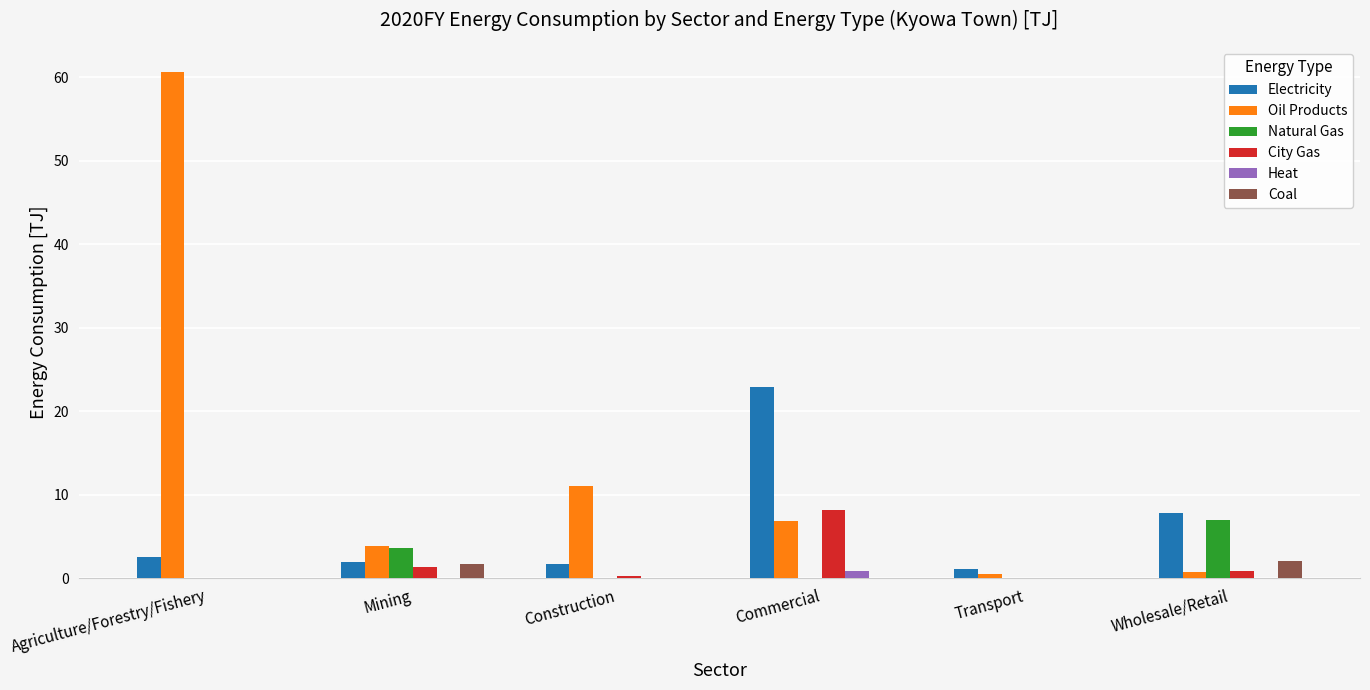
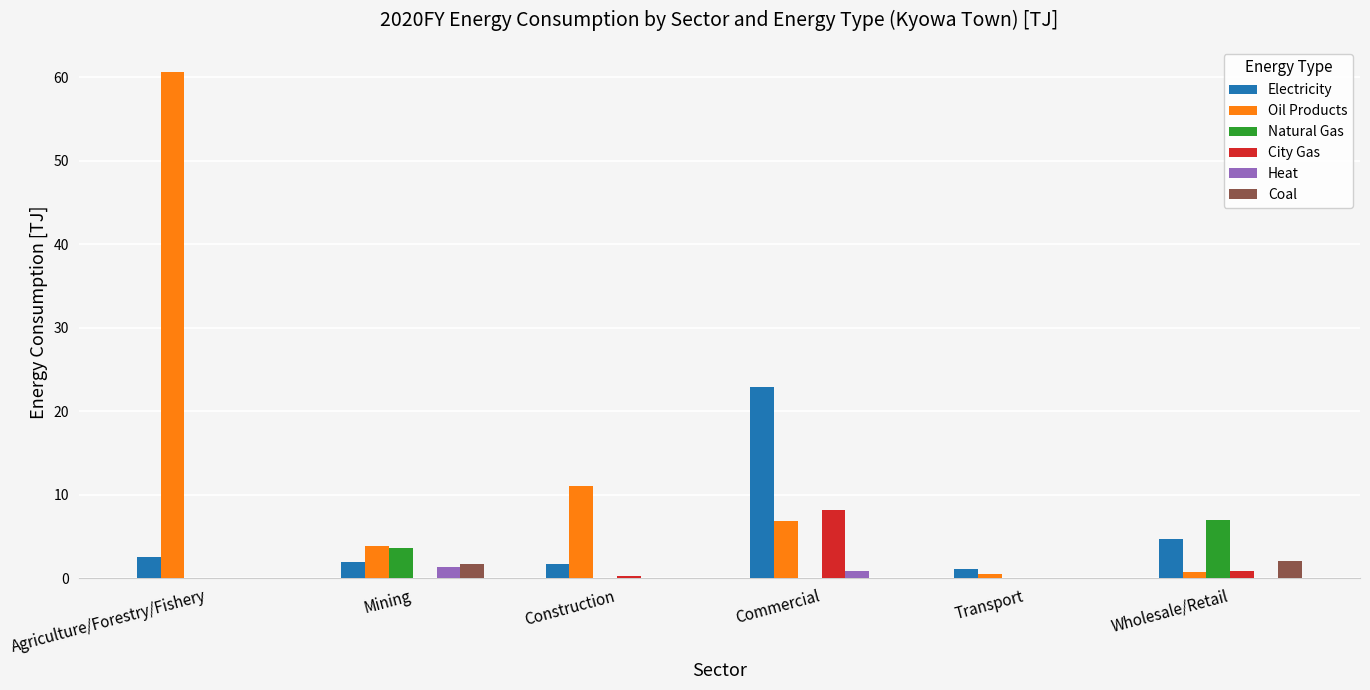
  {
    "Electricity": {
      "Agriculture/Forestry/Fishery": 3,
      "Mining": 2,
      "Construction": 2,
      "Commercial": 23,
      "Transport": 1,
-     "Wholesale/Retail": 8
+     "Wholesale/Retail": 5
    },
    "Oil Products": {
      "Agriculture/Forestry/Fishery": 61,
      "Mining": 4,
      "Construction": 11,
      "Commercial": 7,
      "Transport": 1,
      "Wholesale/Retail": 1
    },
    "Natural Gas": {
      "Agriculture/Forestry/Fishery": 0,
      "Mining": 4,
      "Construction": 0,
      "Transport": 0,
      "Wholesale/Retail": 7
    },
    "City Gas": {
      "Agriculture/Forestry/Fishery": 0,
-     "Mining": 1,
+     "Mining": 0,
      "Construction": 0,
      "Commercial": 8,
      "Wholesale/Retail": 1
    },
    "Heat": {
      "Agriculture/Forestry/Fishery": 0,
-     "Mining": 0,
+     "Mining": 1,
      "Construction": 0,
      "Commercial": 1,
      "Transport": 0
    },
    "Coal": {
      "Agriculture/Forestry/Fishery": 0,
      "Mining": 2,
      "Construction": 0,
      "Transport": 0,
      "Wholesale/Retail": 2
    }
  }
